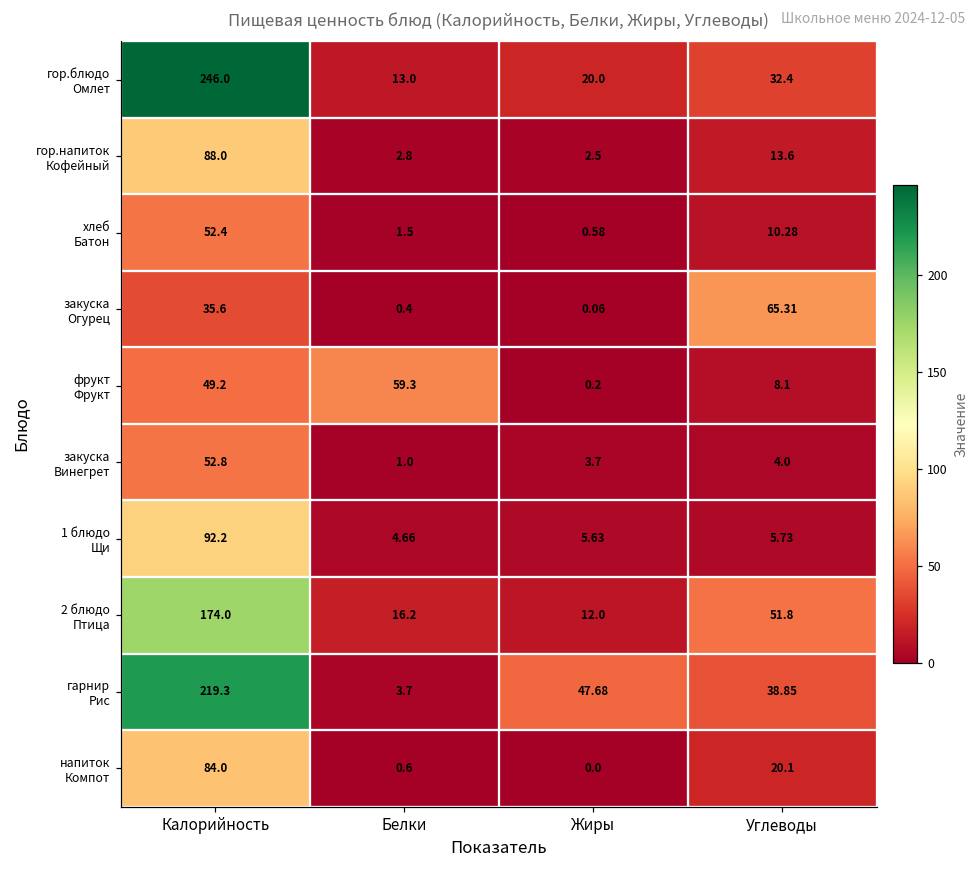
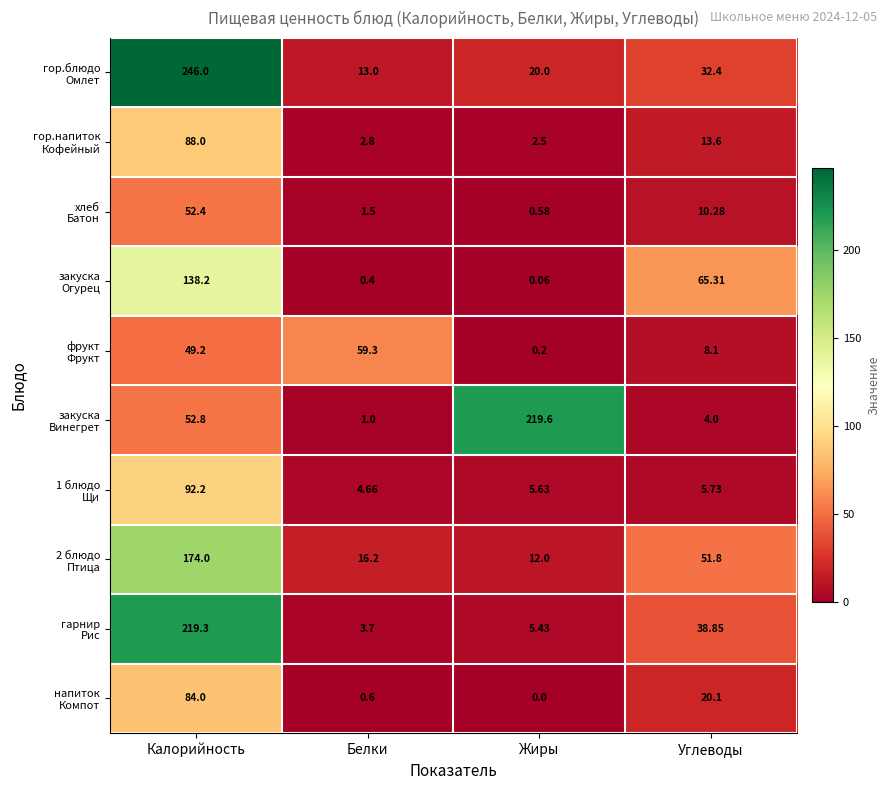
  {
    "гор.блюдо Омлет": {
      "Калорийность": 246.0,
      "Белки": 13.0,
      "Жиры": 20.0,
      "Углеводы": 32.4
    },
    "гор.напиток Кофейный": {
      "Калорийность": 88.0,
      "Белки": 2.8,
      "Жиры": 2.5,
      "Углеводы": 13.6
    },
    "хлеб Батон": {
      "Калорийность": 52.4,
      "Белки": 1.5,
      "Жиры": 0.58,
      "Углеводы": 10.28
    },
    "закуска Огурец": {
-     "Калорийность": 35.6,
+     "Калорийность": 138.2,
      "Белки": 0.4,
      "Жиры": 0.06,
      "Углеводы": 65.31
    },
    "фрукт Фрукт": {
      "Калорийность": 49.2,
      "Белки": 59.3,
      "Жиры": 0.2,
      "Углеводы": 8.1
    },
    "закуска Винегрет": {
      "Калорийность": 52.8,
      "Белки": 1.0,
-     "Жиры": 3.7,
+     "Жиры": 219.6,
      "Углеводы": 4.0
    },
    "1 блюдо Щи": {
      "Калорийность": 92.2,
      "Белки": 4.66,
      "Жиры": 5.63,
      "Углеводы": 5.73
    },
    "2 блюдо Птица": {
      "Калорийность": 174.0,
      "Белки": 16.2,
      "Жиры": 12.0,
      "Углеводы": 51.8
    },
    "гарнир Рис": {
      "Калорийность": 219.3,
      "Белки": 3.7,
-     "Жиры": 47.68,
+     "Жиры": 5.43,
      "Углеводы": 38.85
    },
    "напиток Компот": {
      "Калорийность": 84.0,
      "Белки": 0.6,
      "Жиры": 0.0,
      "Углеводы": 20.1
    }
  }
